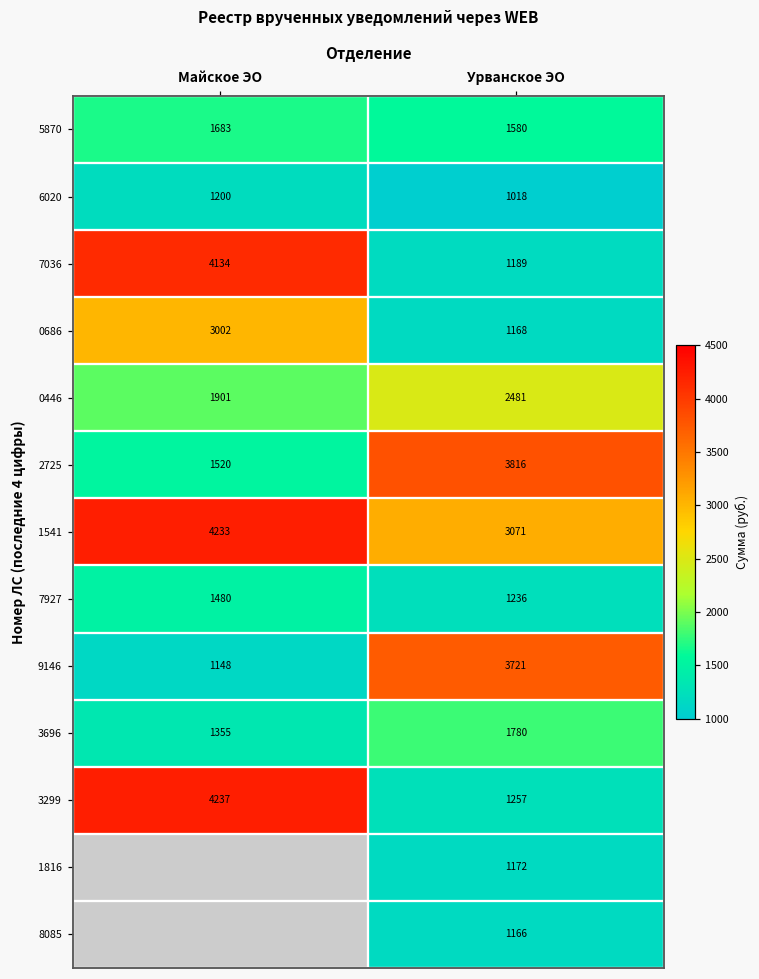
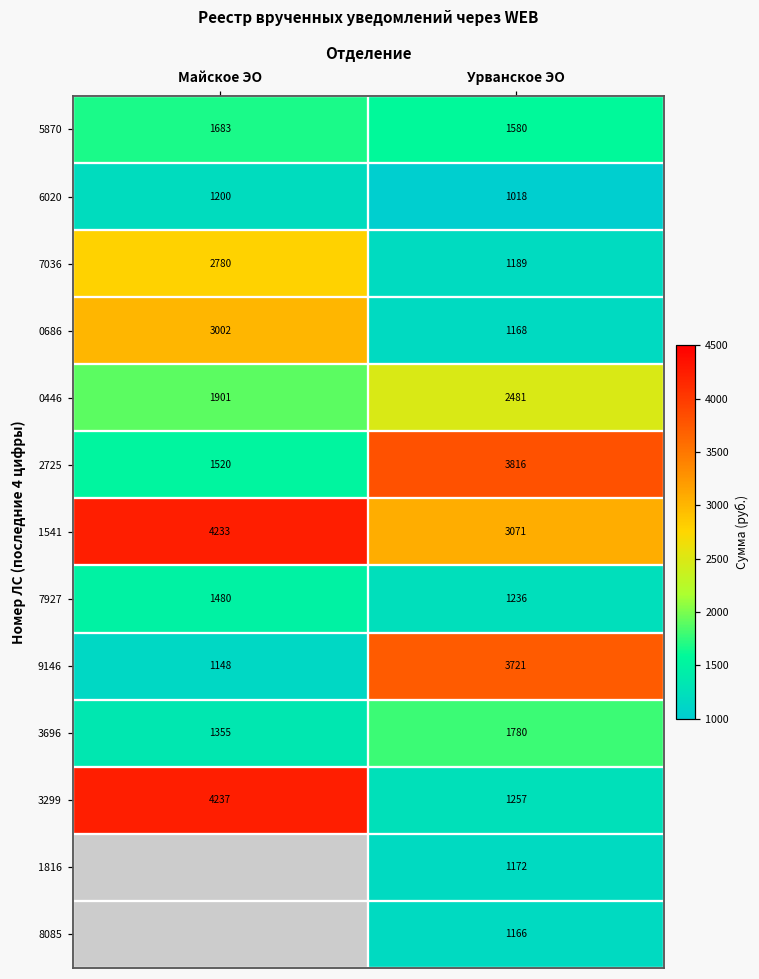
  {
    "5870": {
      "Майское ЭО": 1683,
      "Урванское ЭО": 1580
    },
    "6020": {
      "Майское ЭО": 1200,
      "Урванское ЭО": 1018
    },
    "7036": {
-     "Майское ЭО": 4134,
+     "Майское ЭО": 2780,
      "Урванское ЭО": 1189
    },
    "0686": {
      "Майское ЭО": 3002,
      "Урванское ЭО": 1168
    },
    "0446": {
      "Майское ЭО": 1901,
      "Урванское ЭО": 2481
    },
    "2725": {
      "Майское ЭО": 1520,
      "Урванское ЭО": 3816
    },
    "1541": {
      "Майское ЭО": 4233,
      "Урванское ЭО": 3071
    },
    "7927": {
      "Майское ЭО": 1480,
      "Урванское ЭО": 1236
    },
    "9146": {
      "Майское ЭО": 1148,
      "Урванское ЭО": 3721
    },
    "3696": {
      "Майское ЭО": 1355,
      "Урванское ЭО": 1780
    },
    "3299": {
      "Майское ЭО": 4237,
      "Урванское ЭО": 1257
    },
    "1816": {
      "Урванское ЭО": 1172
    },
    "8085": {
      "Урванское ЭО": 1166
    }
  }
